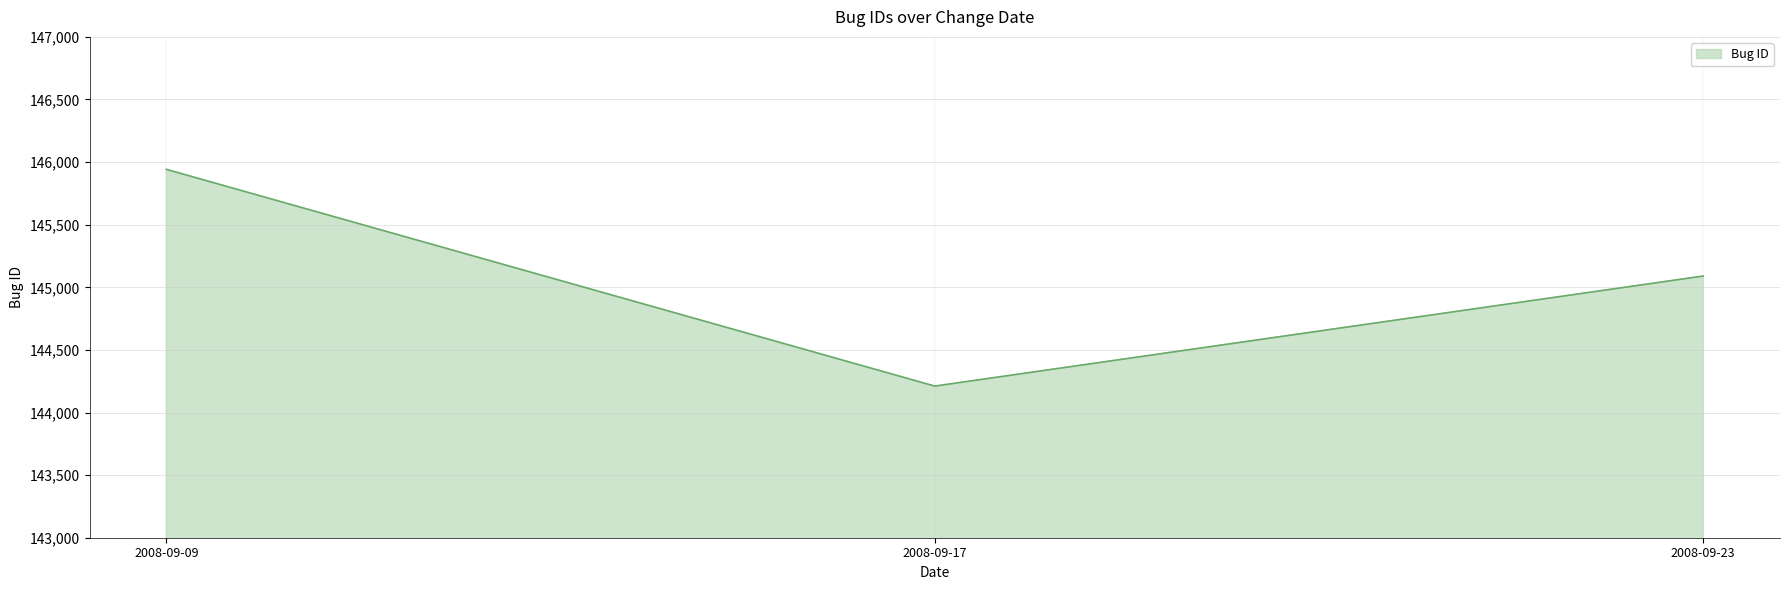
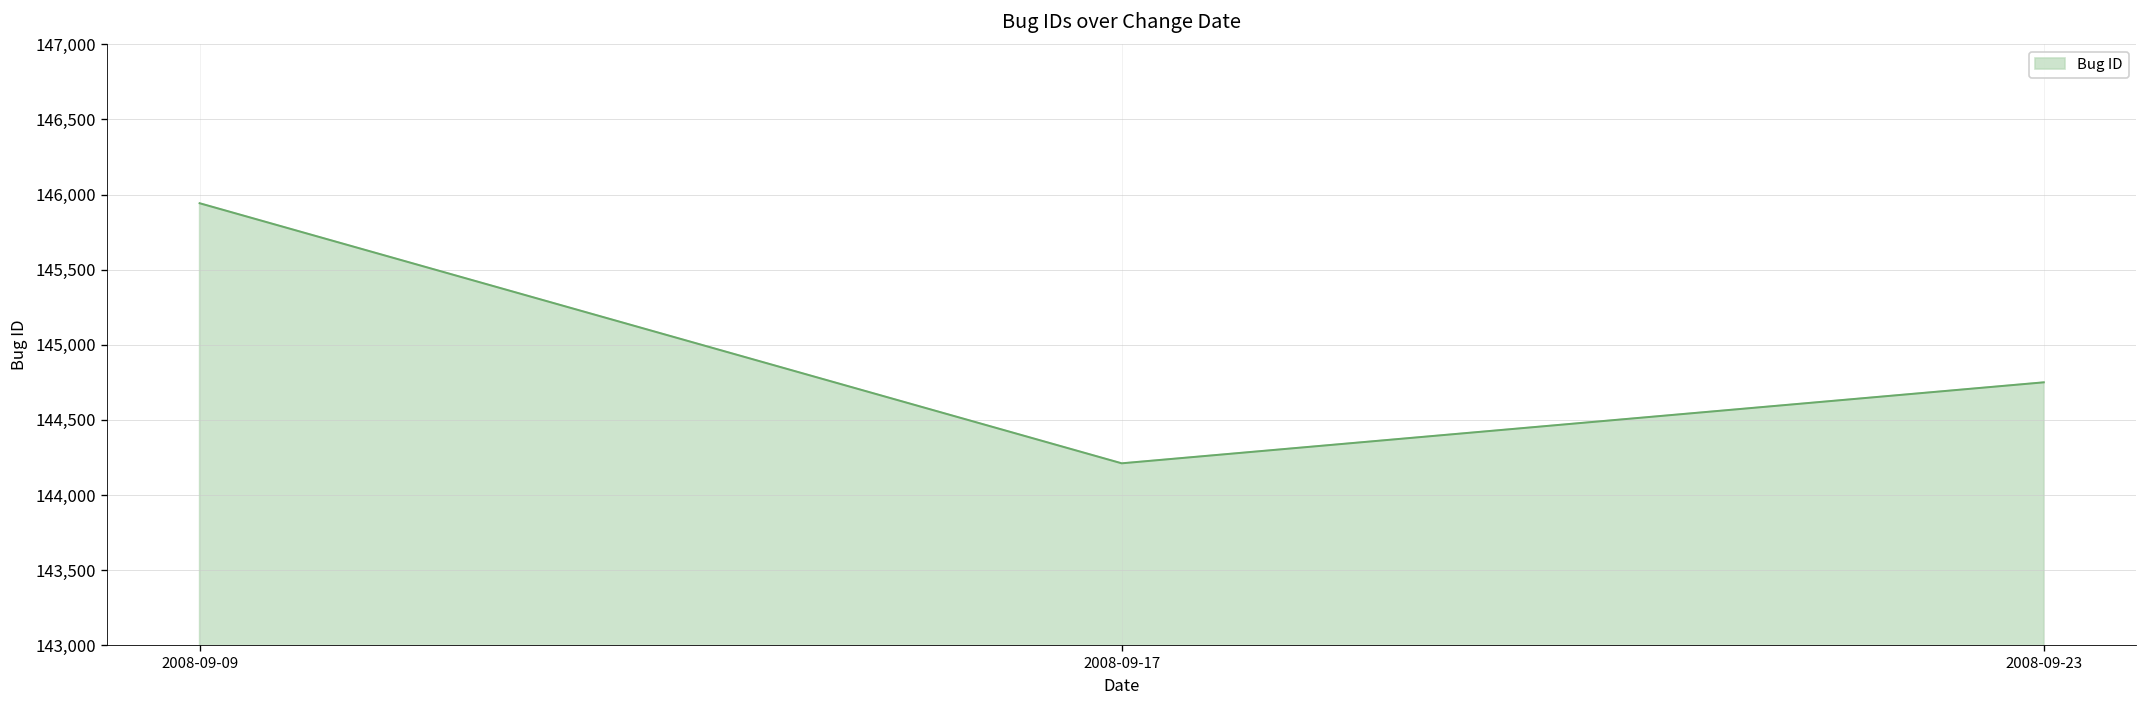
  {
    "2008-09-09": "145,940",
    "2008-09-17": "144,210",
-   "2008-09-23": "145,090"
+   "2008-09-23": "144,750"
  }
